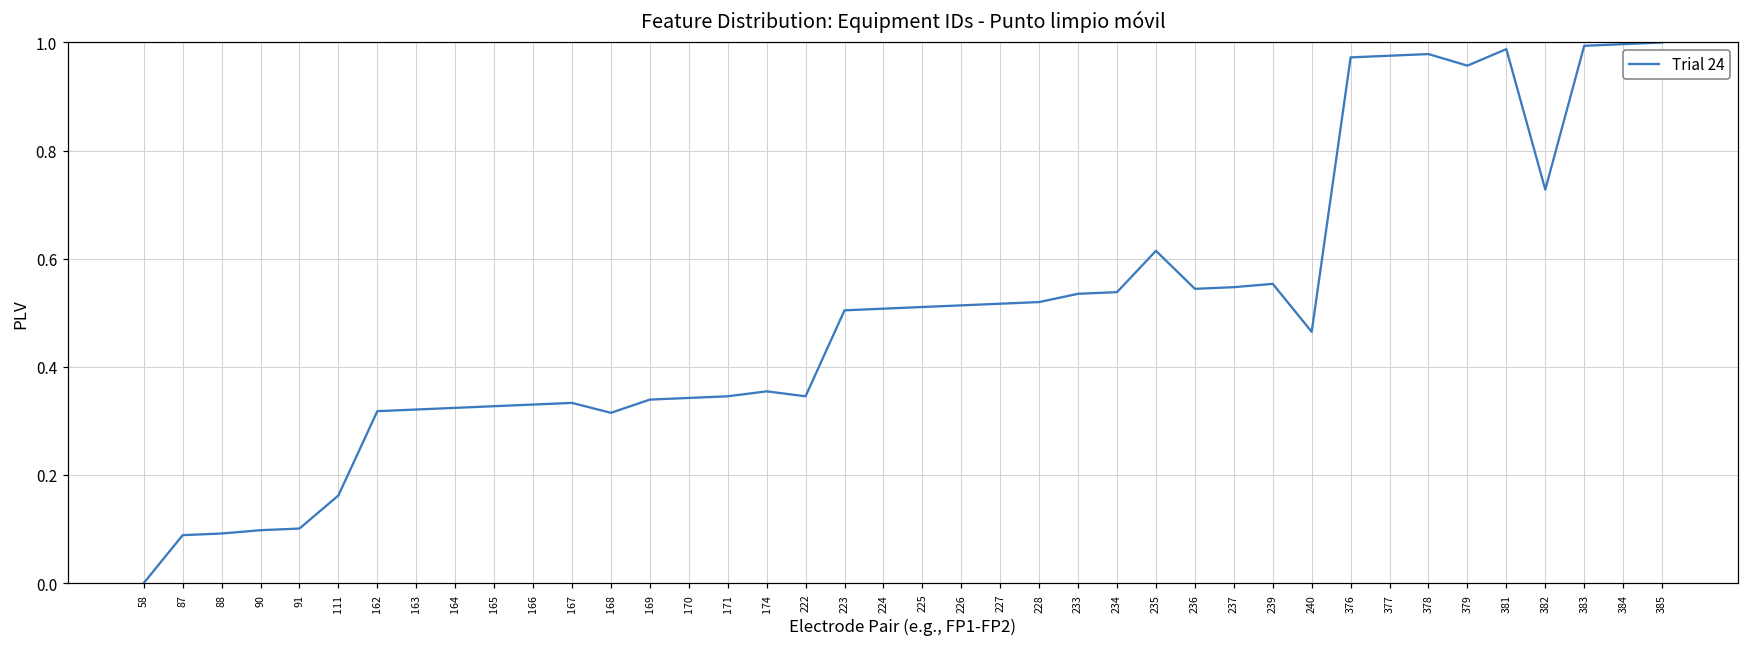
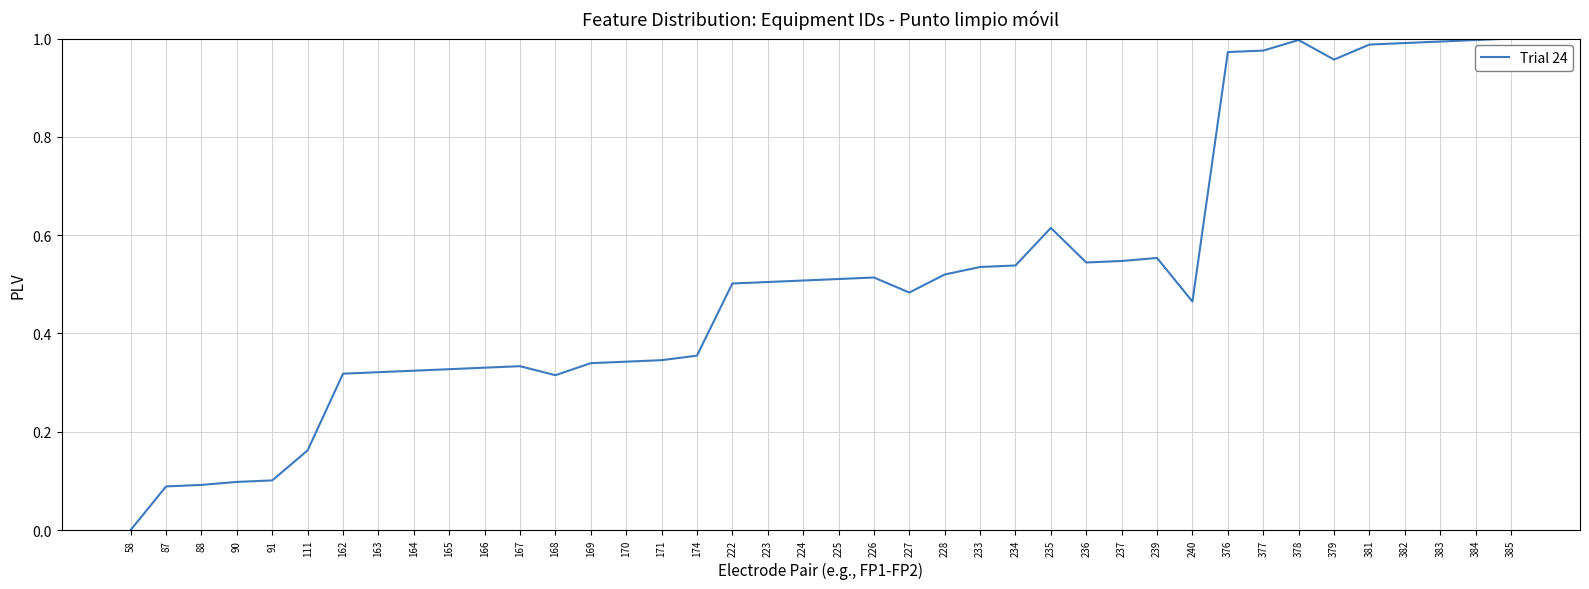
  {
    "58": 0.00,
    "87": 0.09,
    "88": 0.09,
    "90": 0.10,
    "91": 0.10,
    "111": 0.16,
    "162": 0.32,
    "163": 0.32,
    "164": 0.32,
    "165": 0.33,
    "166": 0.33,
    "167": 0.33,
    "168": 0.31,
    "169": 0.34,
    "170": 0.34,
    "171": 0.35,
    "174": 0.35,
-   "222": 0.35,
+   "222": 0.50,
    "223": 0.50,
    "224": 0.51,
    "225": 0.51,
    "226": 0.51,
-   "227": 0.52,
+   "227": 0.48,
    "228": 0.52,
    "233": 0.54,
    "234": 0.54,
    "235": 0.61,
    "236": 0.54,
    "237": 0.55,
    "239": 0.55,
    "240": 0.46,
    "376": 0.97,
    "377": 0.98,
-   "378": 0.98,
+   "378": 1.00,
    "379": 0.96,
    "381": 0.99,
-   "382": 0.73,
+   "382": 0.99,
    "383": 0.99,
    "384": 1.00,
    "385": 1.00
  }
